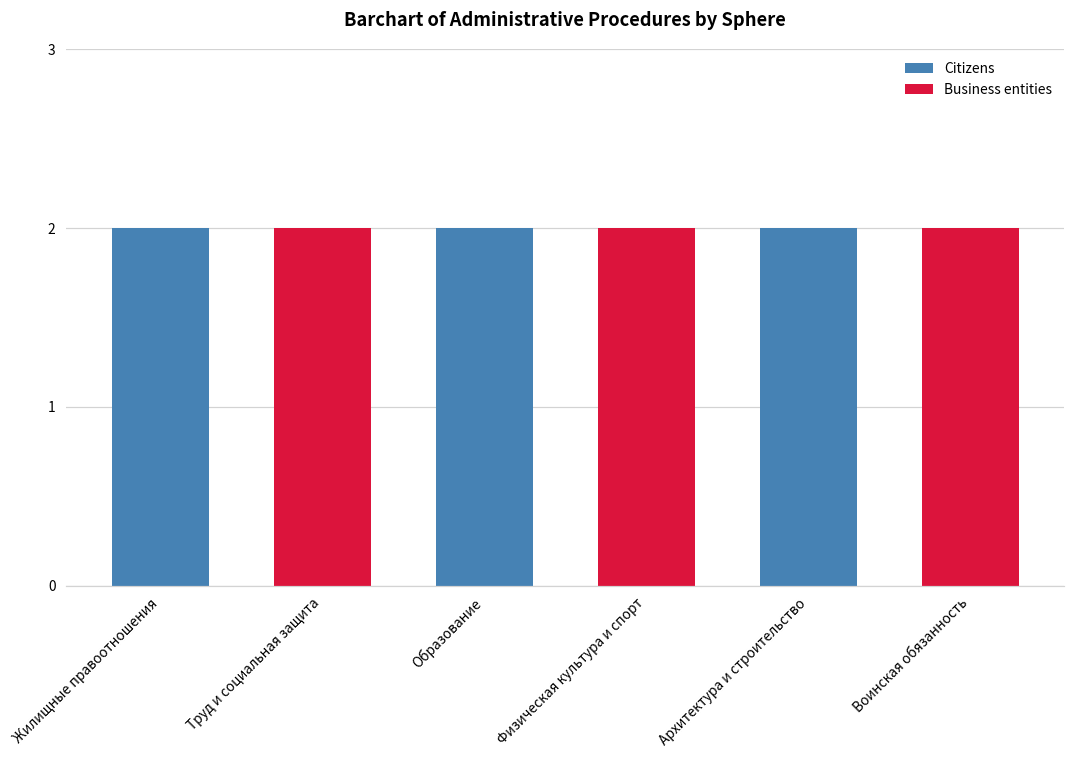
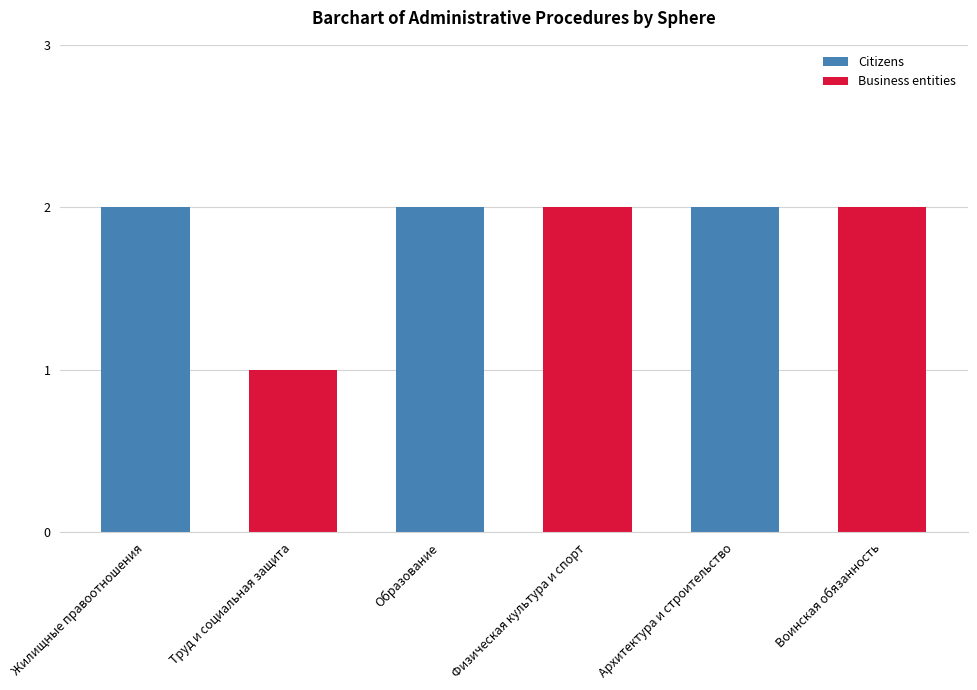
  {
    "Жилищные правоотношения": 2,
-   "Труд и социальная защита": 2,
+   "Труд и социальная защита": 1,
    "Образование": 2,
    "Физическая культура и спорт": 2,
    "Архитектура и строительство": 2,
    "Воинская обязанность": 2
  }
